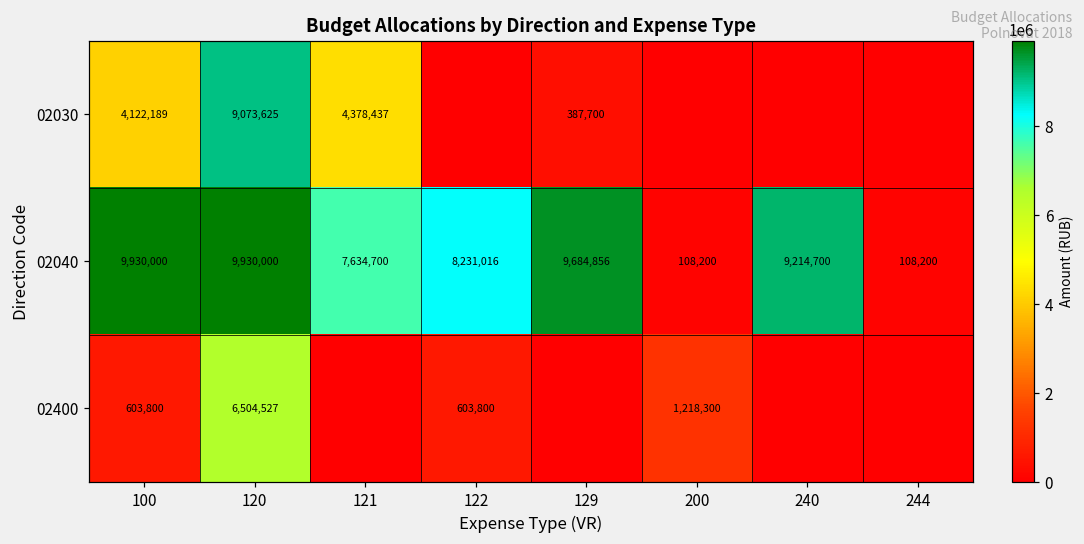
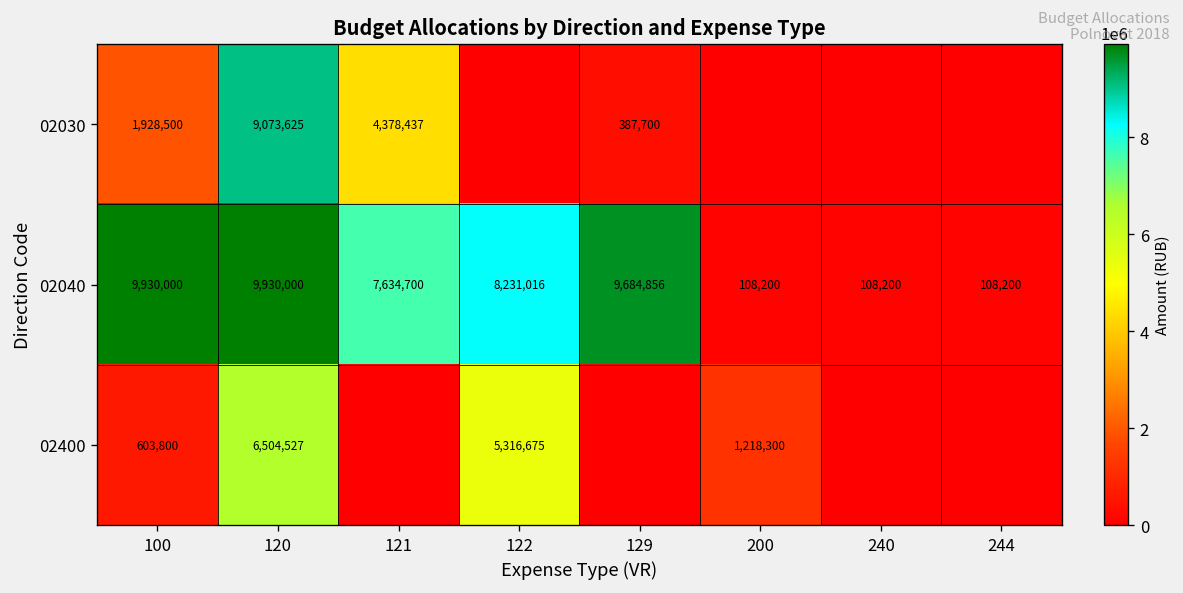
  {
    "02030": {
-     "100": "4,122,189",
+     "100": "1,928,500",
      "120": "9,073,625",
      "121": "4,378,437",
      "129": "387,700"
    },
    "02040": {
      "100": "9,930,000",
      "120": "9,930,000",
      "121": "7,634,700",
      "122": "8,231,016",
      "129": "9,684,856",
      "200": "108,200",
-     "240": "9,214,700",
+     "240": "108,200",
      "244": "108,200"
    },
    "02400": {
      "100": "603,800",
      "120": "6,504,527",
-     "122": "603,800",
+     "122": "5,316,675",
      "200": "1,218,300"
    }
  }
